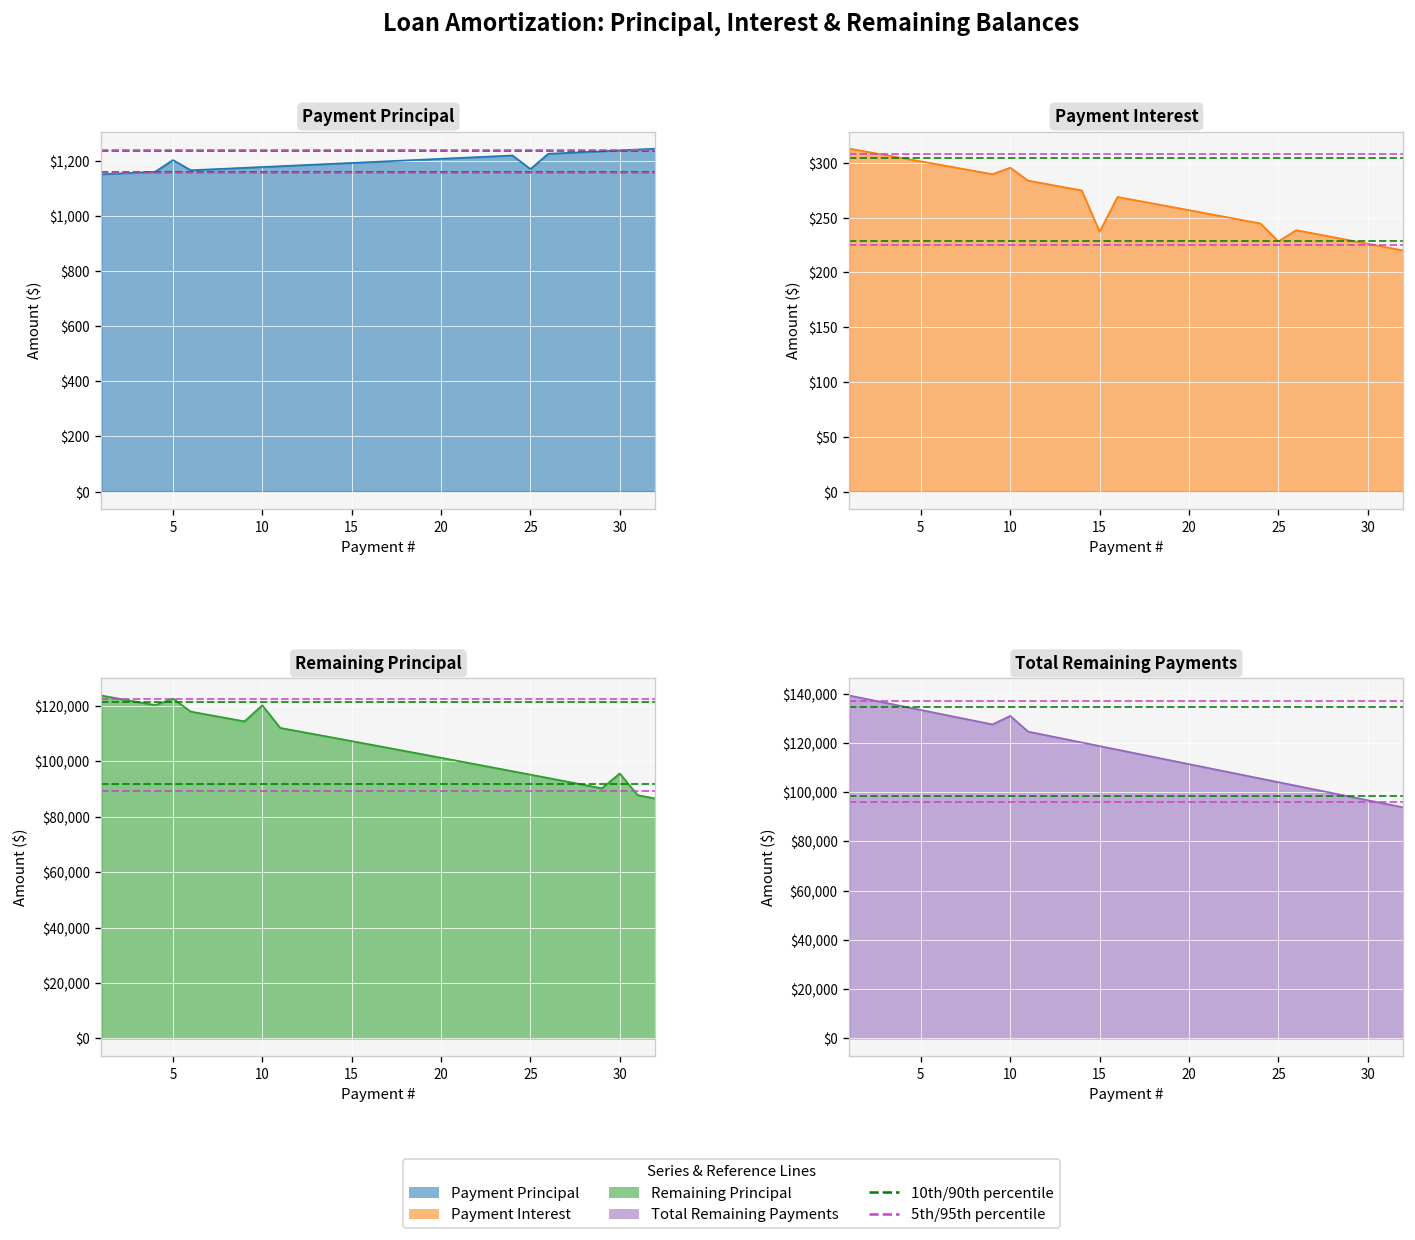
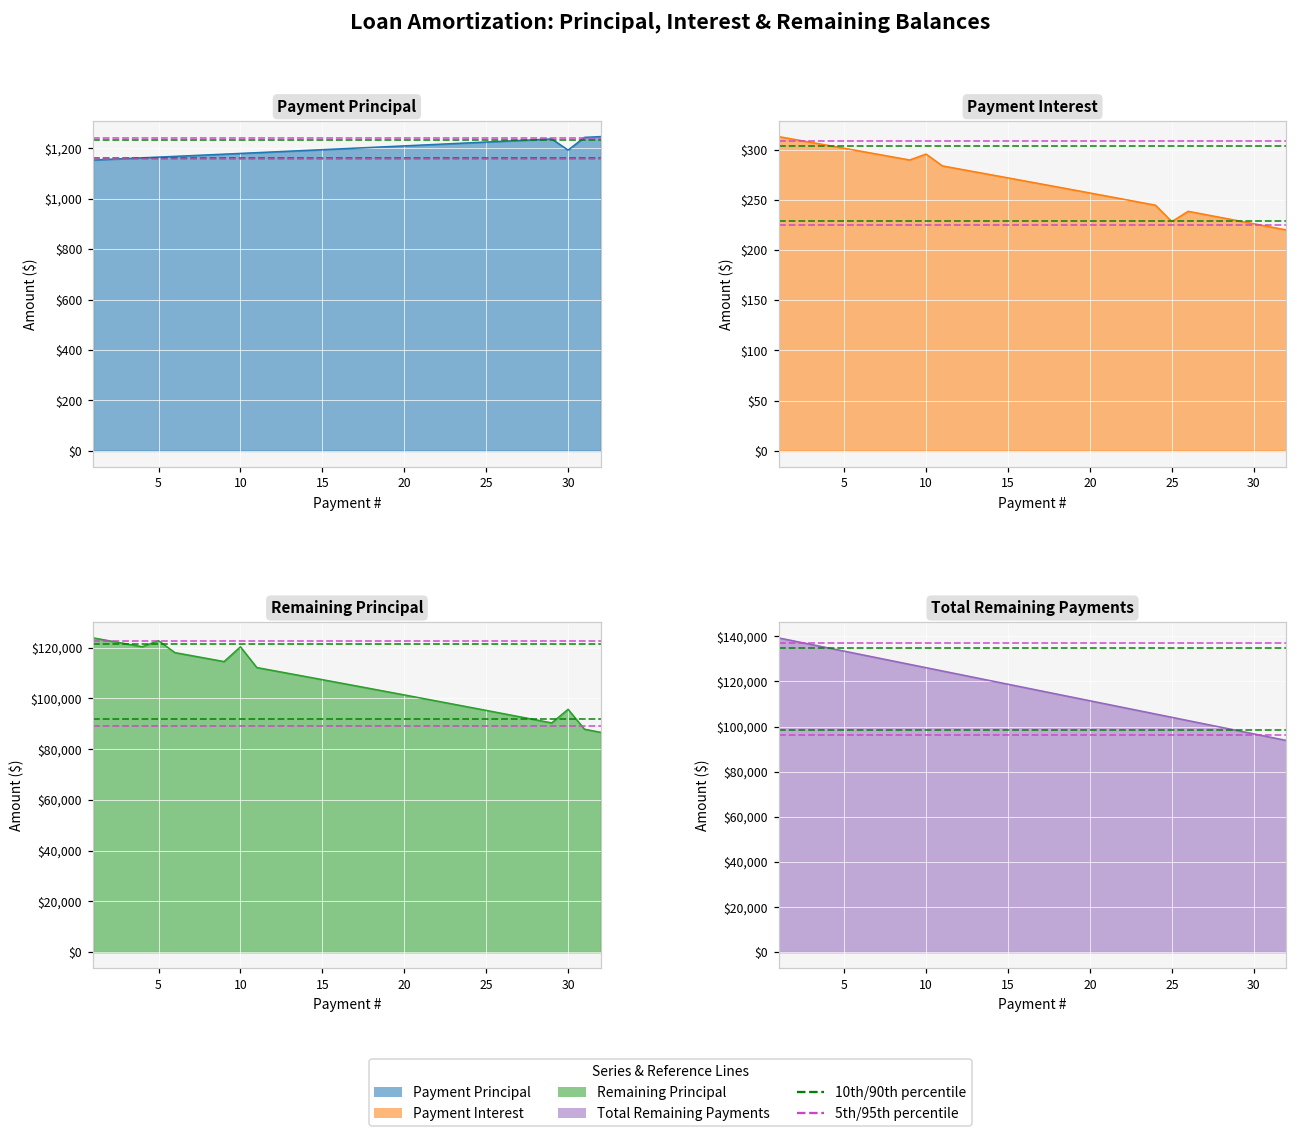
  {
    "Payment Principal": {
-     "5": "$1,200",
+     "5": "$1,170",
      "10": "$1,180",
      "15": "$1,190",
      "20": "$1,210",
-     "25": "$1,170",
-     "30": "$1,240"
+     "25": "$1,220",
+     "30": "$1,190"
    },
    "Payment Interest": {
      "5": "$300",
      "10": "$300",
-     "15": "$240",
+     "15": "$270",
      "20": "$260",
      "25": "$230",
      "30": "$230"
    },
    "Remaining Principal": {
      "5": "$123,000",
      "10": "$120,000",
      "15": "$107,000",
      "20": "$101,000",
      "25": "$95,000",
      "30": "$96,000"
    },
    "Total Remaining Payments": {
      "5": "$133,000",
-     "10": "$131,000",
+     "10": "$126,000",
      "15": "$119,000",
      "20": "$111,000",
      "25": "$104,000",
      "30": "$97,000"
    }
  }
